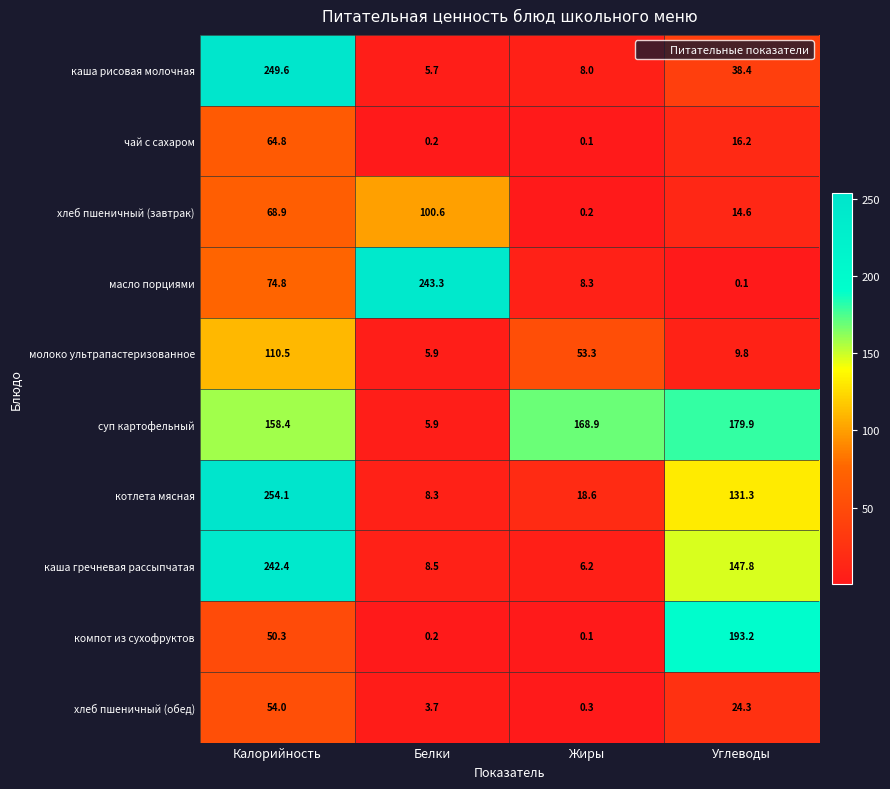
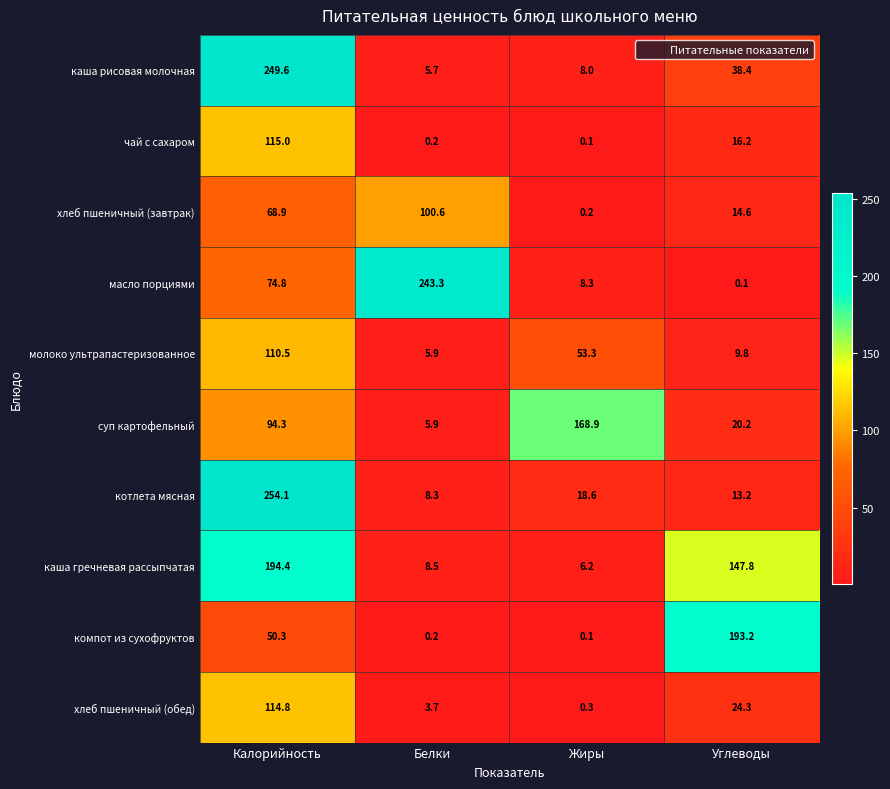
  {
    "каша рисовая молочная": {
      "Калорийность": 249.6,
      "Белки": 5.7,
      "Жиры": 8.0,
      "Углеводы": 38.4
    },
    "чай с сахаром": {
-     "Калорийность": 64.8,
+     "Калорийность": 115.0,
      "Белки": 0.2,
      "Жиры": 0.1,
      "Углеводы": 16.2
    },
    "хлеб пшеничный (завтрак)": {
      "Калорийность": 68.9,
      "Белки": 100.6,
      "Жиры": 0.2,
      "Углеводы": 14.6
    },
    "масло порциями": {
      "Калорийность": 74.8,
      "Белки": 243.3,
      "Жиры": 8.3,
      "Углеводы": 0.1
    },
    "молоко ультрапастеризованное": {
      "Калорийность": 110.5,
      "Белки": 5.9,
      "Жиры": 53.3,
      "Углеводы": 9.8
    },
    "суп картофельный": {
-     "Калорийность": 158.4,
+     "Калорийность": 94.3,
      "Белки": 5.9,
      "Жиры": 168.9,
-     "Углеводы": 179.9
+     "Углеводы": 20.2
    },
    "котлета мясная": {
      "Калорийность": 254.1,
      "Белки": 8.3,
      "Жиры": 18.6,
-     "Углеводы": 131.3
+     "Углеводы": 13.2
    },
    "каша гречневая рассыпчатая": {
-     "Калорийность": 242.4,
+     "Калорийность": 194.4,
      "Белки": 8.5,
      "Жиры": 6.2,
      "Углеводы": 147.8
    },
    "компот из сухофруктов": {
      "Калорийность": 50.3,
      "Белки": 0.2,
      "Жиры": 0.1,
      "Углеводы": 193.2
    },
    "хлеб пшеничный (обед)": {
-     "Калорийность": 54.0,
+     "Калорийность": 114.8,
      "Белки": 3.7,
      "Жиры": 0.3,
      "Углеводы": 24.3
    }
  }
